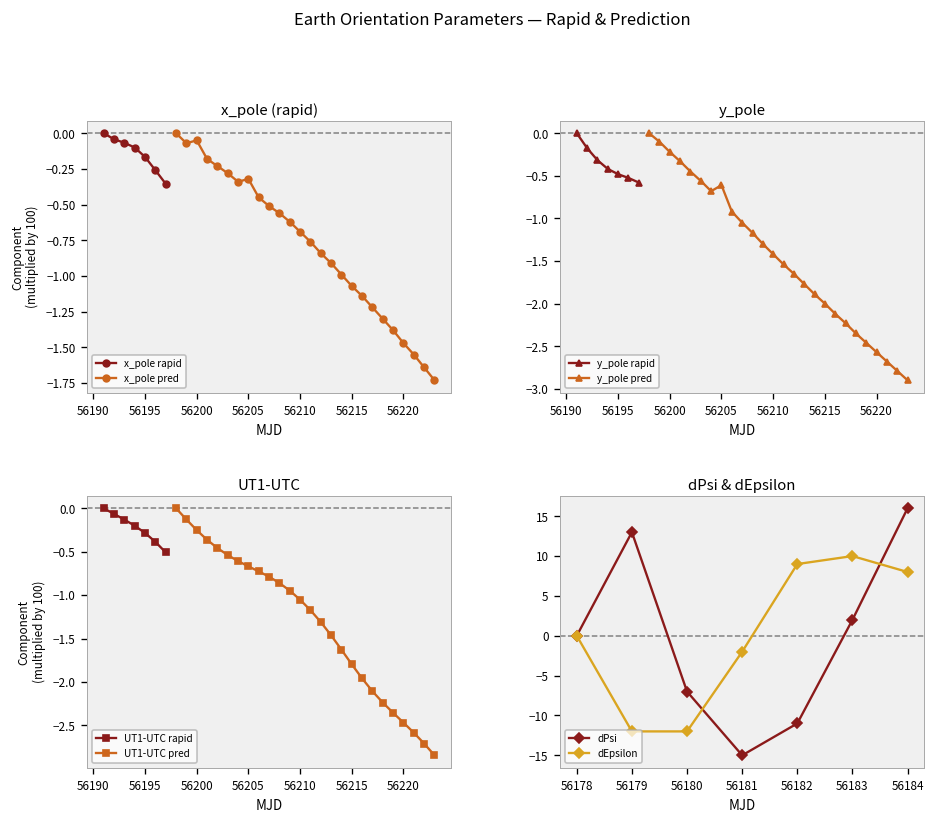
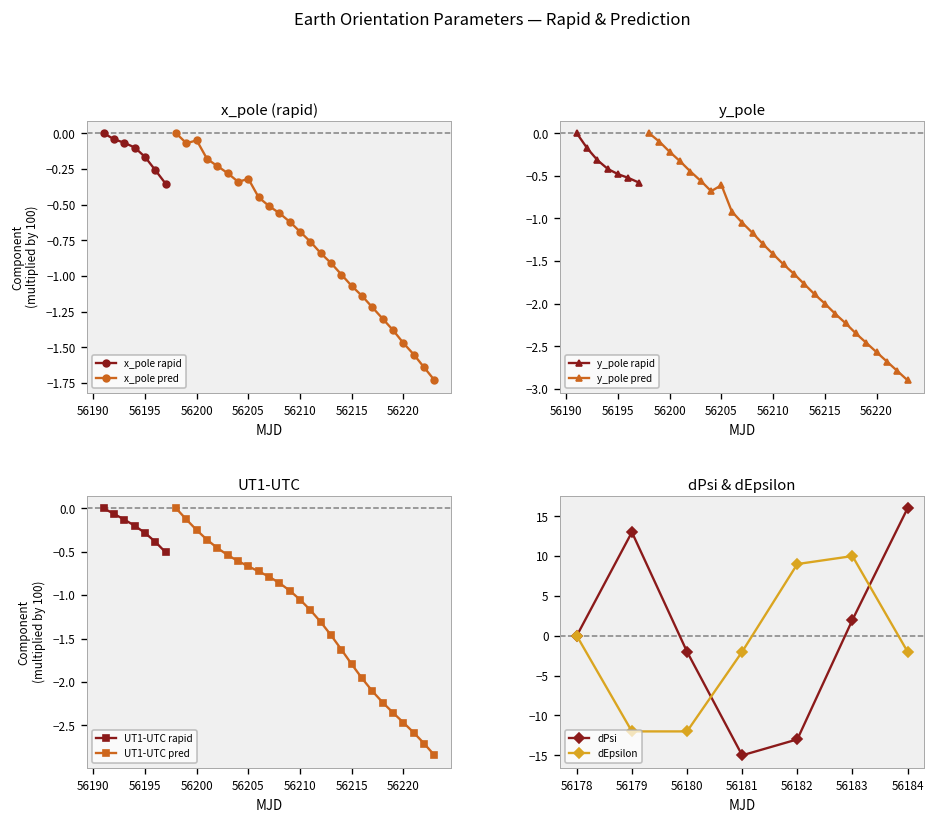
  {
    "x_pole (rapid)": {
      "x_pole rapid": {
        "56195": -0.17
      },
      "x_pole pred": {
        "56200": -0.05,
        "56205": -0.32,
        "56210": -0.69,
        "56215": -1.07,
        "56220": -1.47
      }
    },
    "y_pole": {
      "y_pole rapid": {
        "56195": -0.5
      },
      "y_pole pred": {
        "56200": -0.2,
        "56205": -0.6,
        "56210": -1.4,
        "56215": -2.0,
        "56220": -2.6
      }
    },
    "UT1-UTC": {
      "UT1-UTC rapid": {
        "56195": -0.3
      },
      "UT1-UTC pred": {
        "56200": -0.3,
        "56205": -0.7,
        "56210": -1.1,
        "56215": -1.8,
        "56220": -2.5
      }
    },
    "dPsi & dEpsilon": {
      "dPsi": {
        "56179": 13,
-       "56180": -7,
+       "56180": -2,
        "56181": -15,
-       "56182": -11,
+       "56182": -13,
        "56183": 2,
        "56184": 16
      },
      "dEpsilon": {
        "56180": -12,
        "56181": -2,
        "56182": 9,
        "56183": 10,
-       "56184": 8
+       "56184": -2
      }
    }
  }
